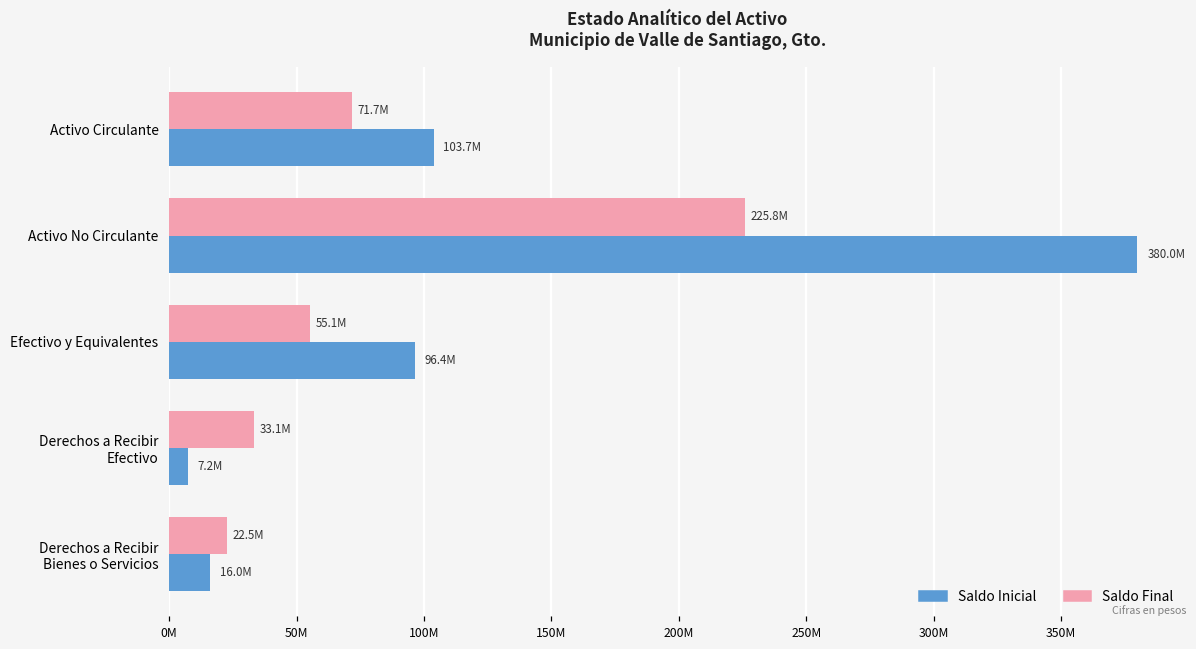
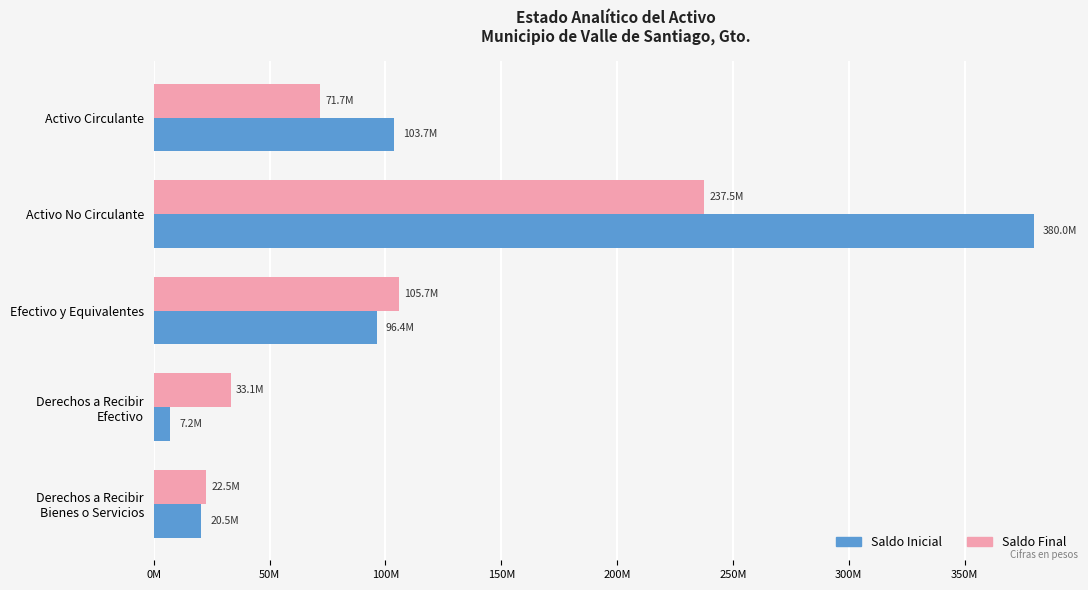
  {
    "Saldo Inicial": {
      "Activo Circulante": "103.7M",
      "Activo No Circulante": "380.0M",
      "Efectivo y Equivalentes": "96.4M",
      "Derechos a Recibir Efectivo": "7.2M",
-     "Derechos a Recibir Bienes o Servicios": "16.0M"
+     "Derechos a Recibir Bienes o Servicios": "20.5M"
    },
    "Saldo Final": {
      "Activo Circulante": "71.7M",
-     "Activo No Circulante": "225.8M",
-     "Efectivo y Equivalentes": "55.1M",
+     "Activo No Circulante": "237.5M",
+     "Efectivo y Equivalentes": "105.7M",
      "Derechos a Recibir Efectivo": "33.1M",
      "Derechos a Recibir Bienes o Servicios": "22.5M"
    }
  }
